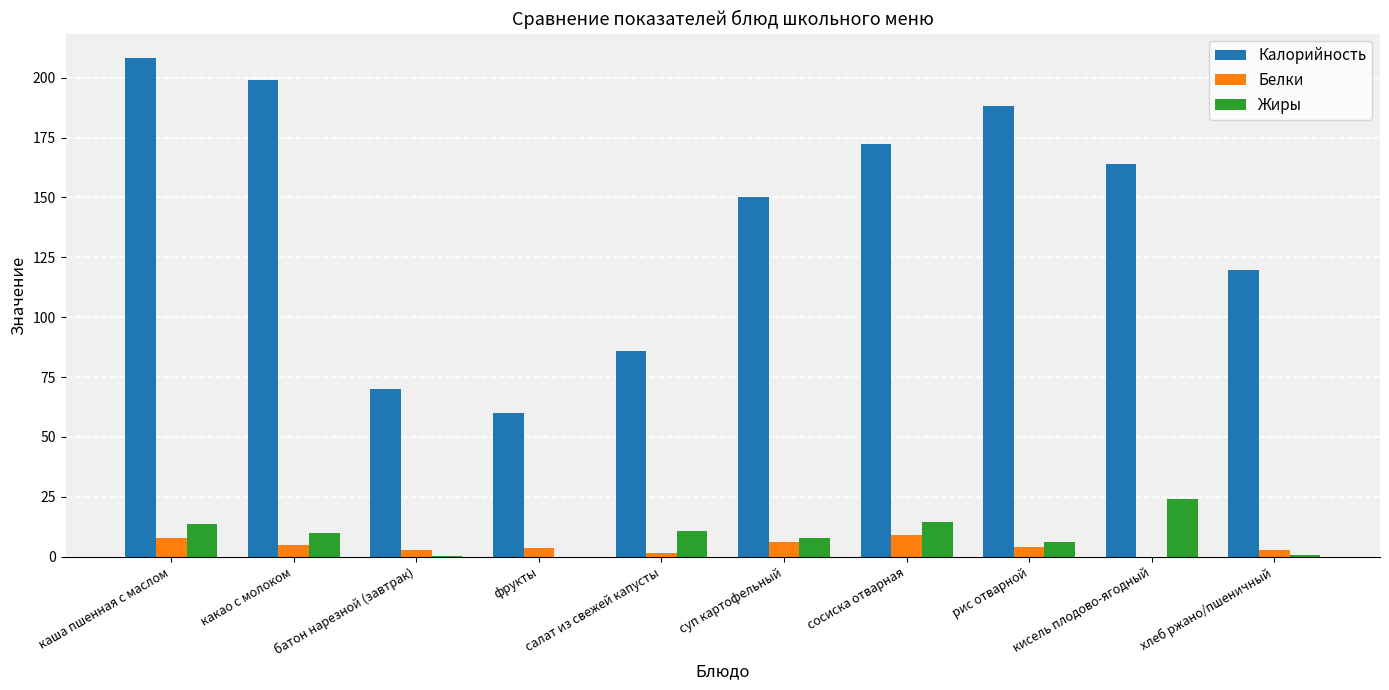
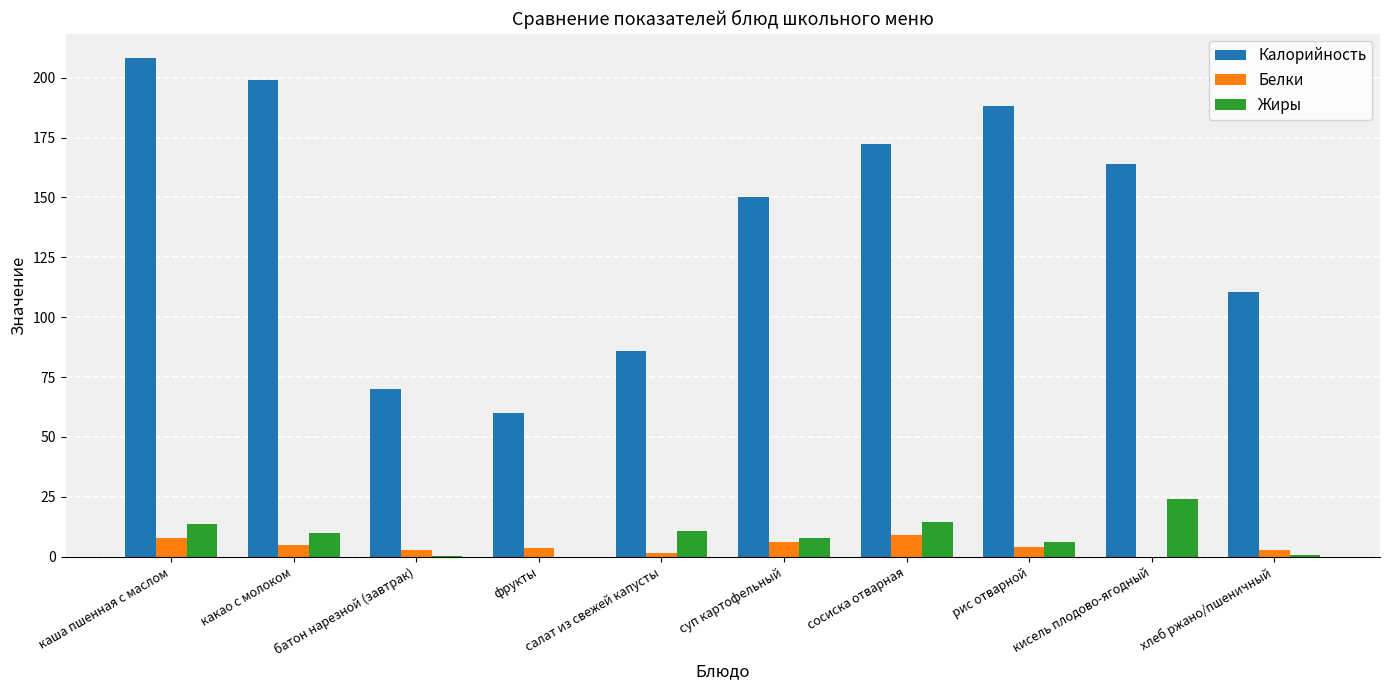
  {
    "Калорийность": {
      "каша пшенная с маслом": 208,
      "какао с молоком": 199,
      "батон нарезной (завтрак)": 70,
      "фрукты": 60,
      "салат из свежей капусты": 86,
      "суп картофельный": 150,
      "сосиска отварная": 172,
      "рис отварной": 188,
      "кисель плодово-ягодный": 164,
-     "хлеб ржано/пшеничный": 120
+     "хлеб ржано/пшеничный": 110
    },
    "Белки": {
      "каша пшенная с маслом": 8,
      "какао с молоком": 5,
      "батон нарезной (завтрак)": 3,
      "фрукты": 4,
      "салат из свежей капусты": 1,
      "суп картофельный": 6,
      "сосиска отварная": 9,
      "рис отварной": 4,
      "кисель плодово-ягодный": 0,
      "хлеб ржано/пшеничный": 3
    },
    "Жиры": {
      "каша пшенная с маслом": 14,
      "какао с молоком": 10,
      "фрукты": 0,
      "салат из свежей капусты": 11,
      "суп картофельный": 8,
      "сосиска отварная": 15,
      "рис отварной": 6,
      "кисель плодово-ягодный": 24
    }
  }
